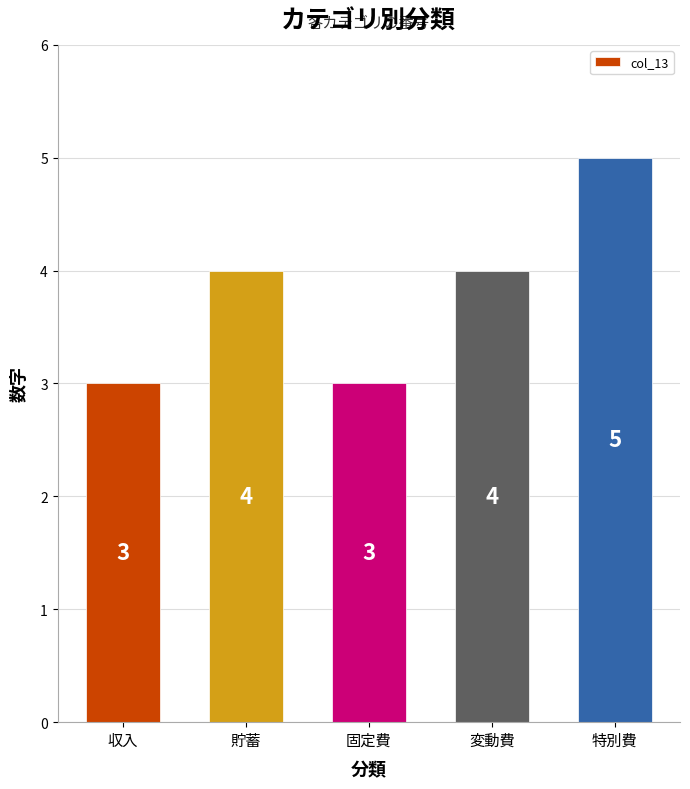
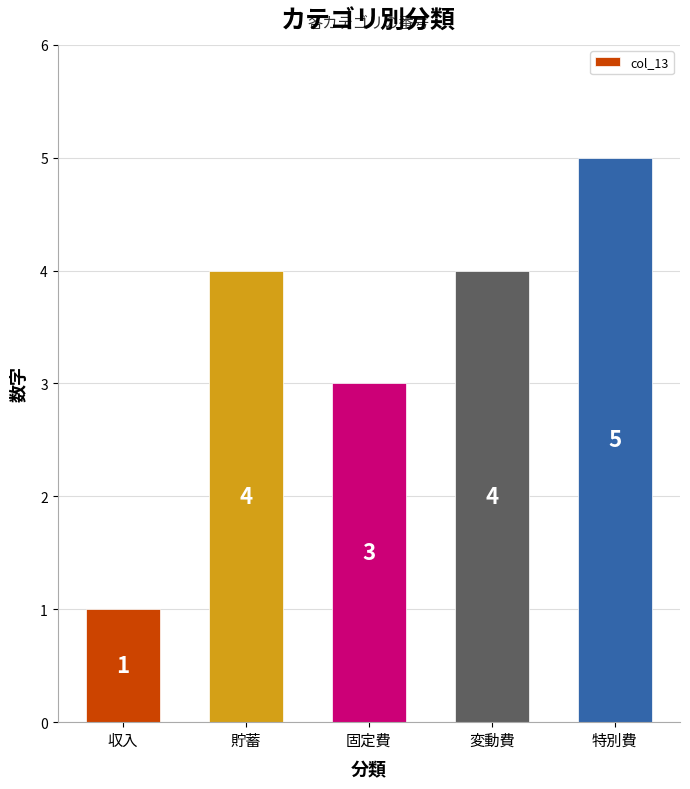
  {
-   "収入": 3,
+   "収入": 1,
    "貯蓄": 4,
    "固定費": 3,
    "変動費": 4,
    "特別費": 5
  }
